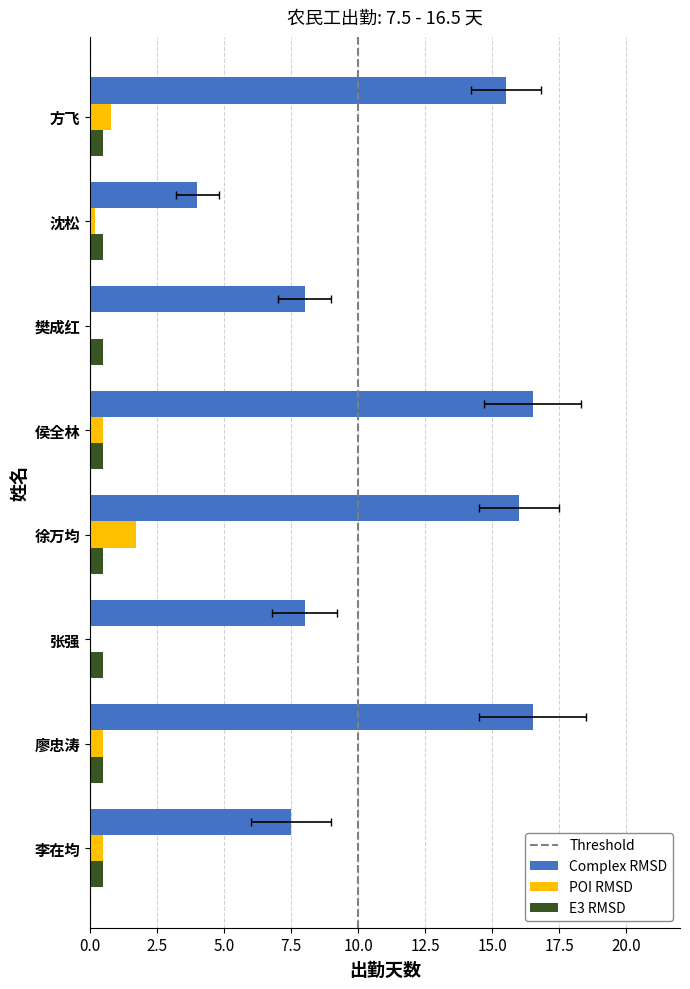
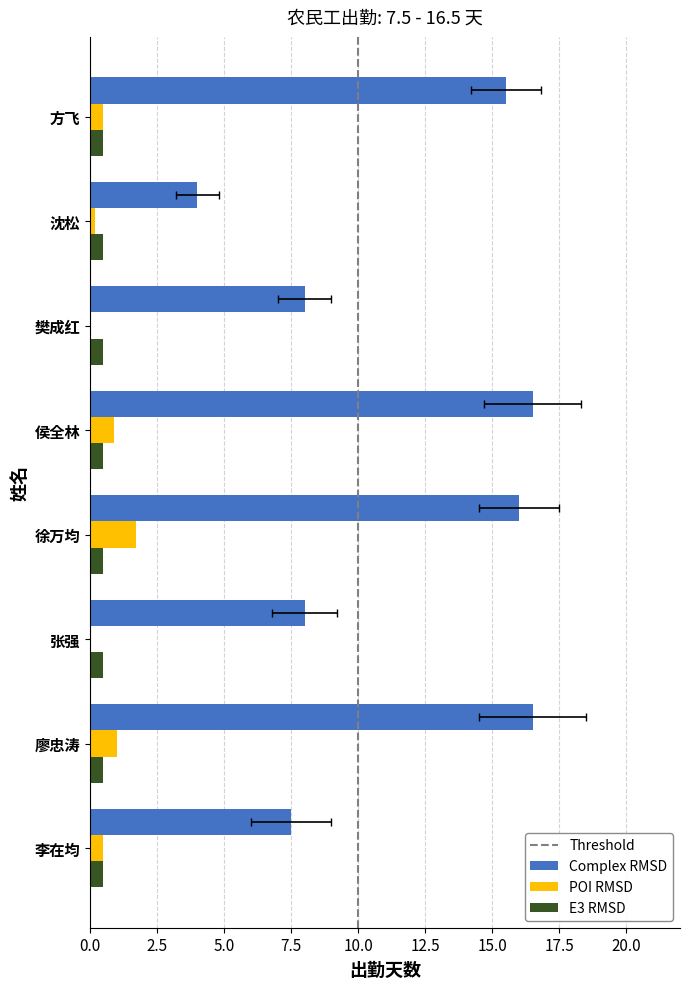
  {
    "POI RMSD": {
-     "方飞": 0.8,
+     "方飞": 0.5,
      "沈松": 0.2,
      "樊成红": 0.0,
-     "侯全林": 0.5,
+     "侯全林": 0.9,
      "徐万均": 1.7,
      "张强": 0.0,
-     "廖忠涛": 0.5,
+     "廖忠涛": 1.0,
      "李在均": 0.5
    },
    "E3 RMSD": {
      "方飞": 0.5,
      "沈松": 0.5,
      "樊成红": 0.5,
      "侯全林": 0.5,
      "徐万均": 0.5,
      "张强": 0.5,
      "廖忠涛": 0.5,
      "李在均": 0.5
    }
  }
